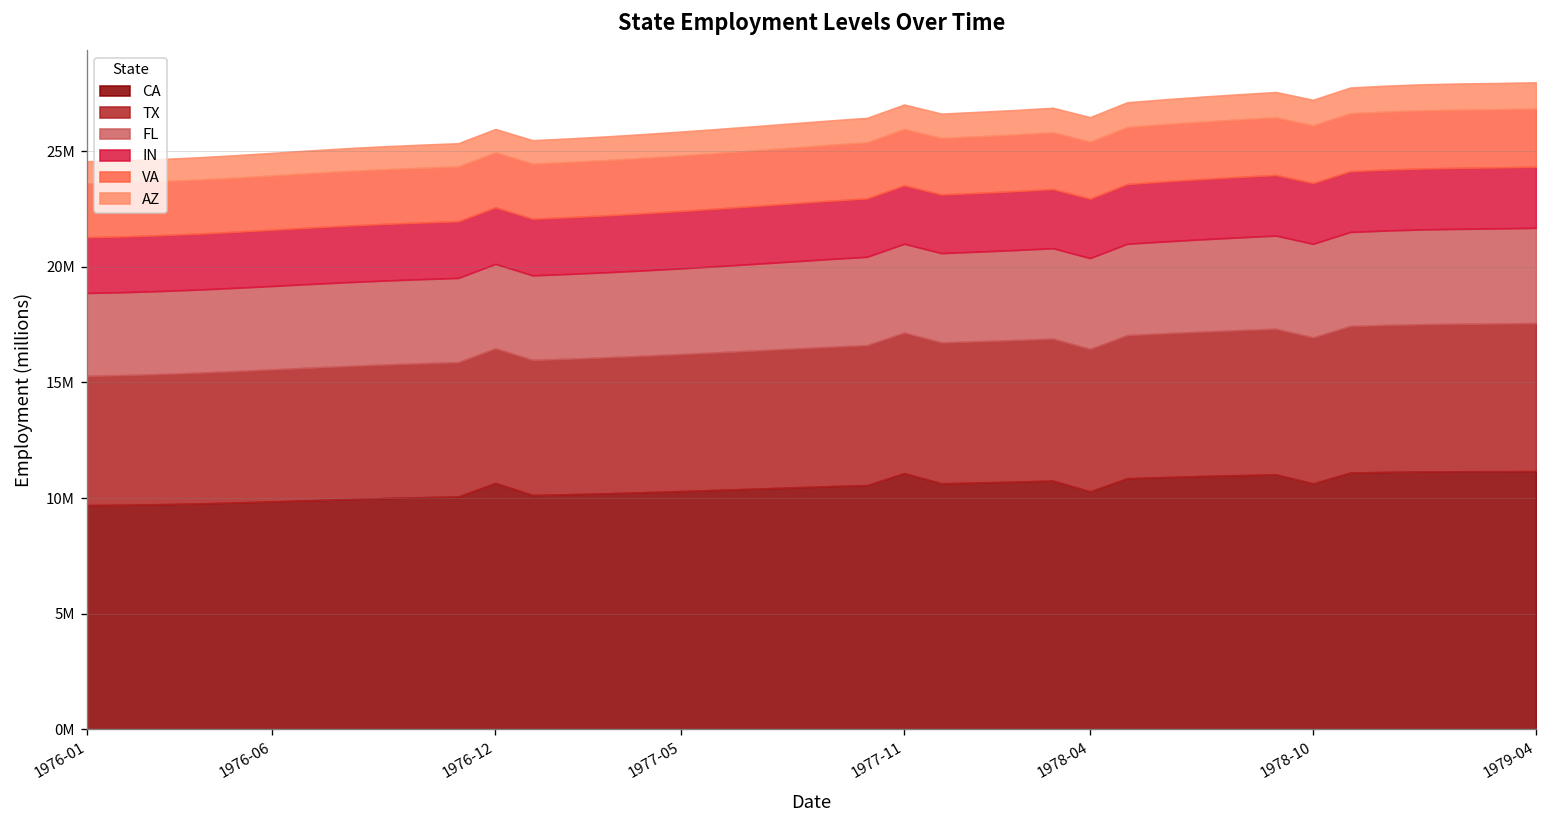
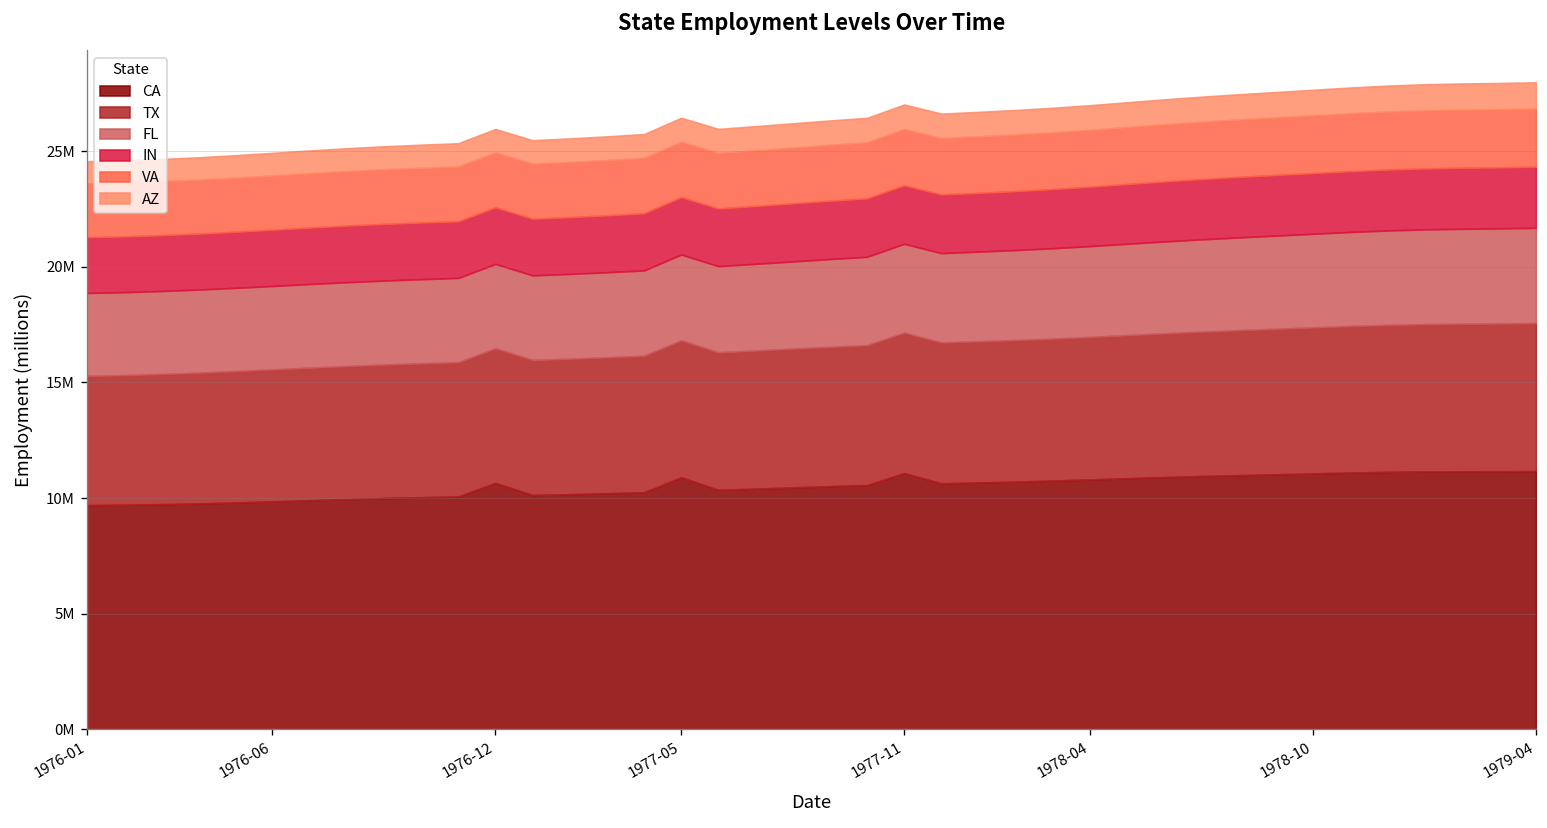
  {
    "CA": {
      "1976-01": 9700000,
      "1976-06": 9900000,
      "1976-12": 10700000,
-     "1977-05": 10300000,
+     "1977-05": 10900000,
      "1977-11": 11100000,
-     "1978-04": 10300000,
-     "1978-10": 10600000,
+     "1978-04": 10800000,
+     "1978-10": 11100000,
      "1979-04": 11200000
    }
  }
